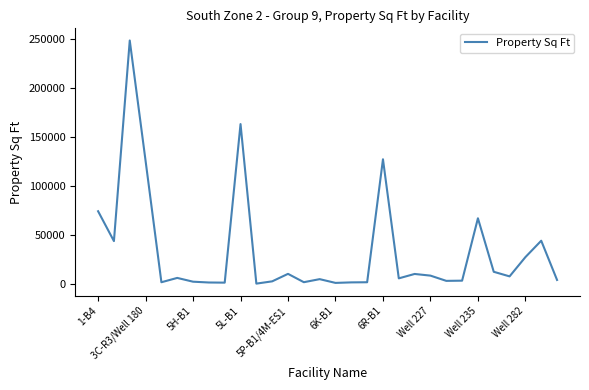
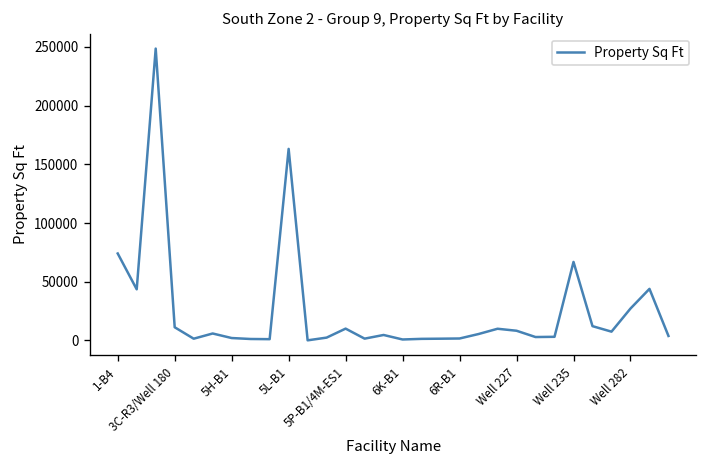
  {
    "1-B4": 70000,
-   "3C-R3/Well 180": 130000,
+   "3C-R3/Well 180": 10000,
    "5H-B1": 0,
    "5L-B1": 160000,
    "5P-B1/4M-ES1": 10000,
    "6K-B1": 0,
-   "6R-B1": 130000,
+   "6R-B1": 0,
    "Well 227": 10000,
    "Well 235": 70000,
    "Well 282": 30000
  }
